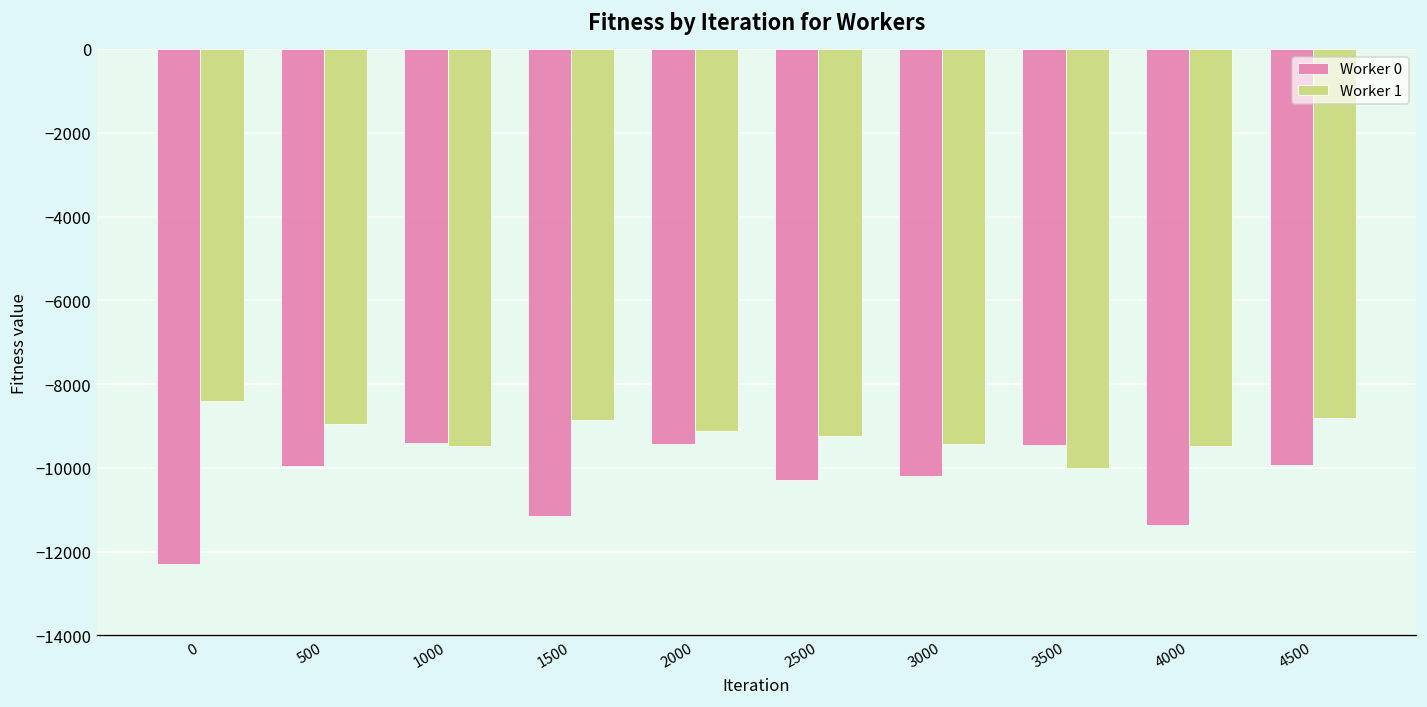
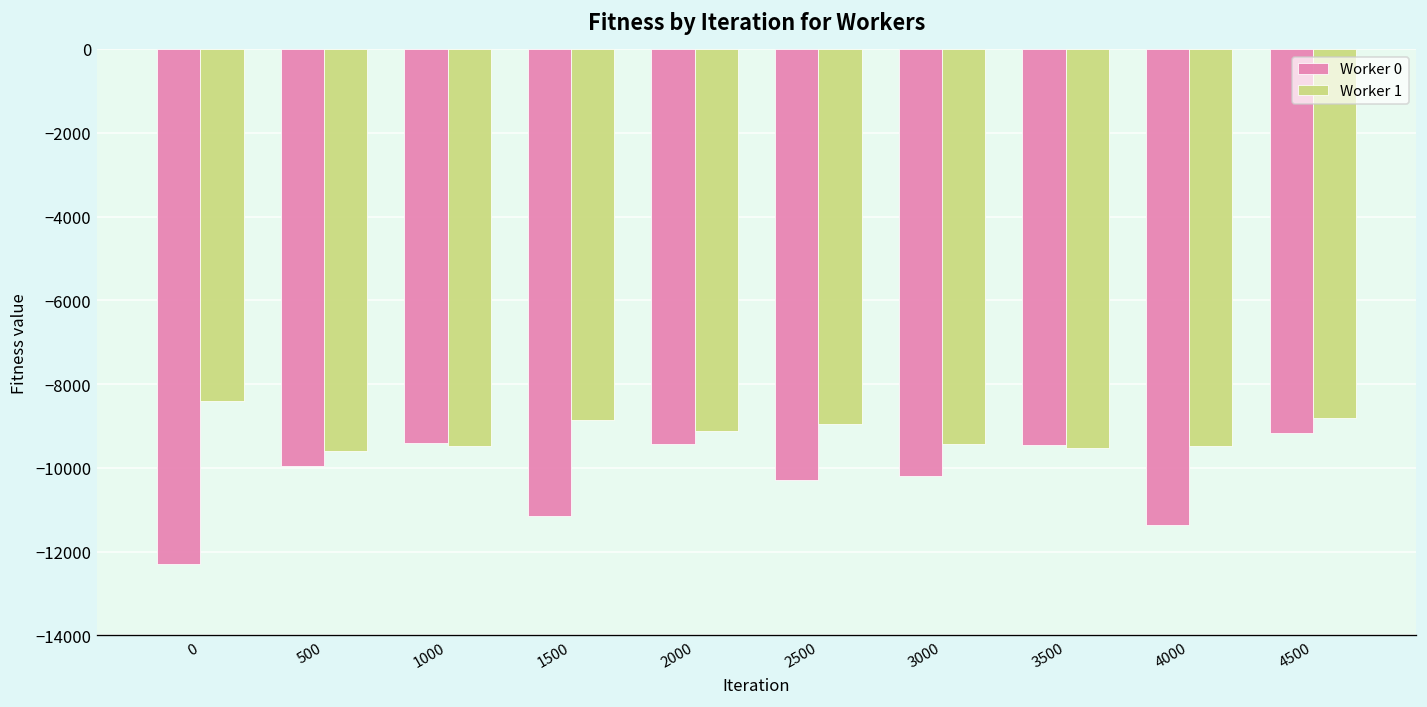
  {
    "Worker 0": {
      "0": -12300,
      "500": -10000,
      "1000": -9400,
      "1500": -11200,
      "2000": -9400,
      "2500": -10300,
      "3000": -10200,
      "3500": -9500,
      "4000": -11400,
-     "4500": -9900
+     "4500": -9200
    },
    "Worker 1": {
      "0": -8400,
-     "500": -9000,
+     "500": -9600,
      "1000": -9500,
      "1500": -8900,
      "2000": -9100,
-     "2500": -9200,
+     "2500": -9000,
      "3000": -9400,
-     "3500": -10000,
+     "3500": -9500,
      "4000": -9500,
      "4500": -8800
    }
  }
